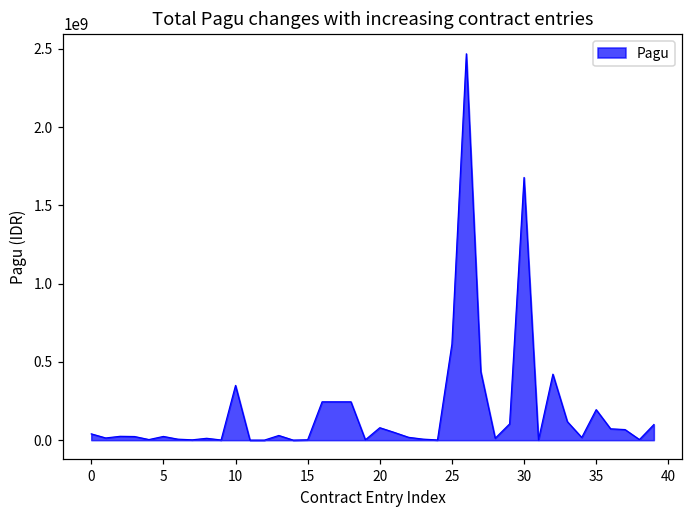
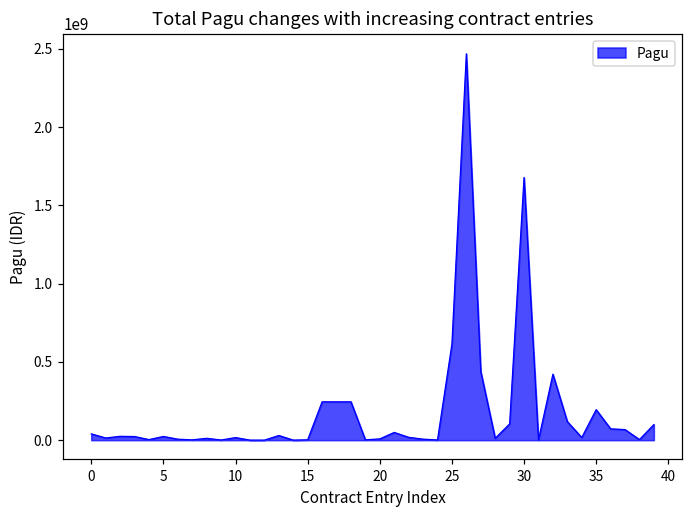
  {
    "0": 40000000,
    "5": 20000000,
-   "10": 350000000,
+   "10": 20000000,
    "15": 0,
-   "20": 80000000,
+   "20": 10000000,
    "25": 610000000,
    "30": 1680000000,
    "35": 200000000
  }
